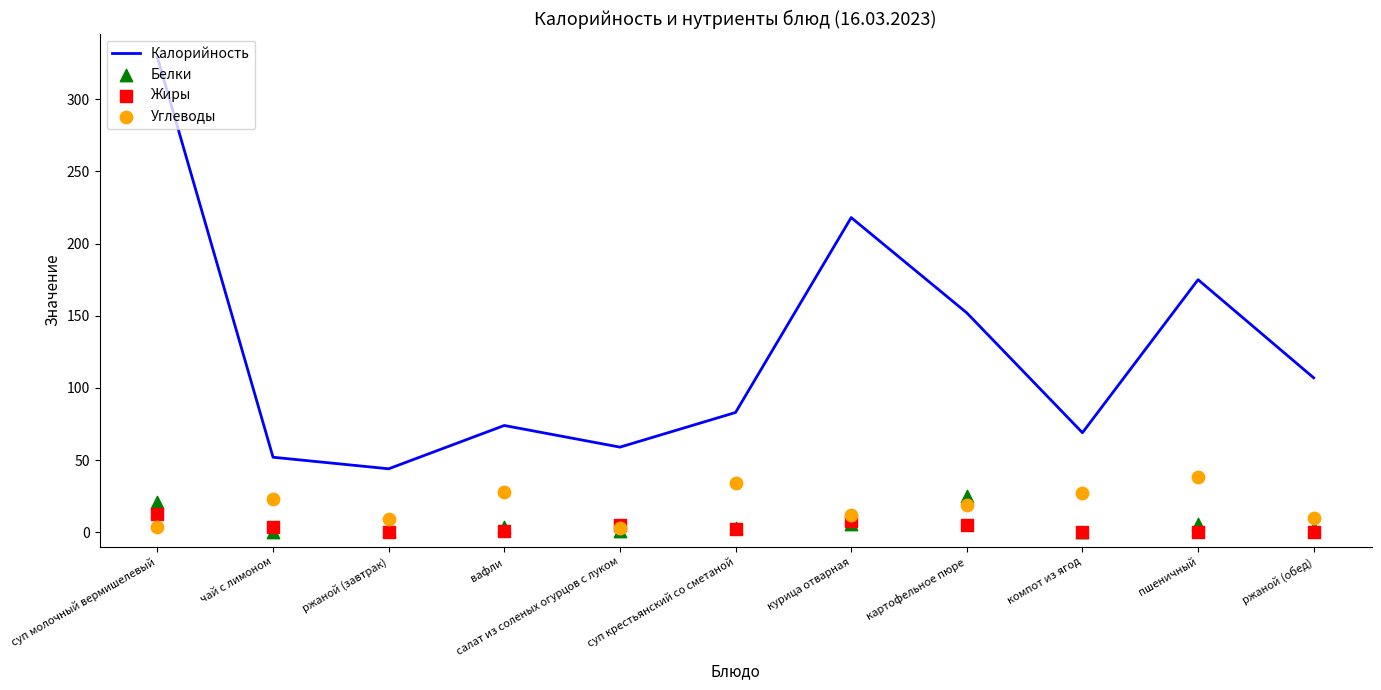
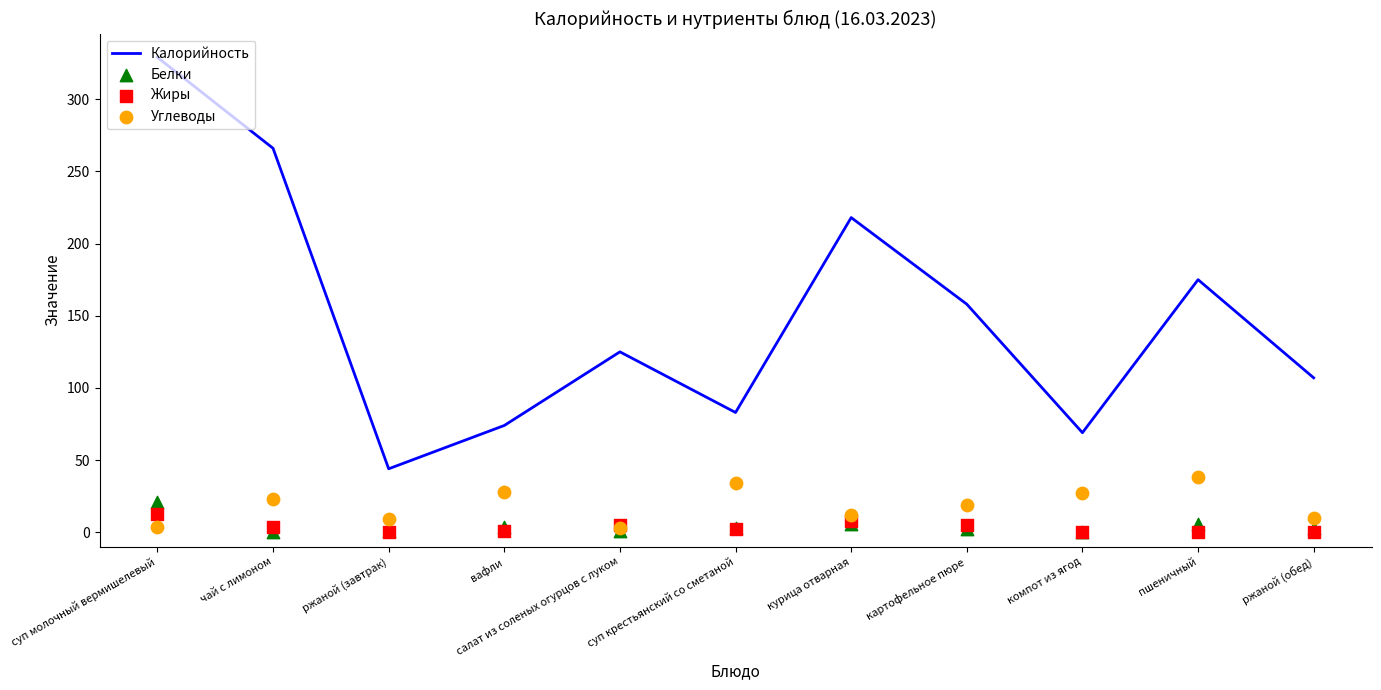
  {
    "Калорийность": {
-     "чай с лимоном": 52,
+     "чай с лимоном": 266,
      "ржаной (завтрак)": 44,
      "вафли": 74,
-     "салат из соленых огурцов с луком": 59,
+     "салат из соленых огурцов с луком": 125,
      "суп крестьянский со сметаной": 83,
      "курица отварная": 218,
-     "картофельное пюре": 152,
+     "картофельное пюре": 158,
      "компот из ягод": 69,
      "пшеничный": 175,
      "ржаной (обед)": 107
    },
    "Белки": {
-     "картофельное пюре": 25
+     "картофельное пюре": 2
    }
  }
